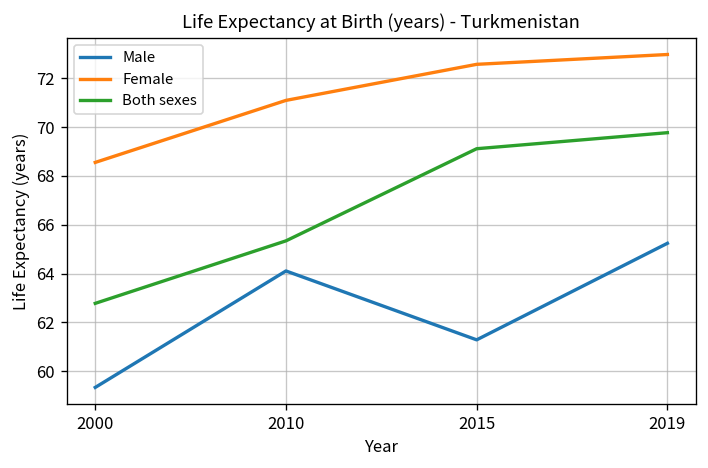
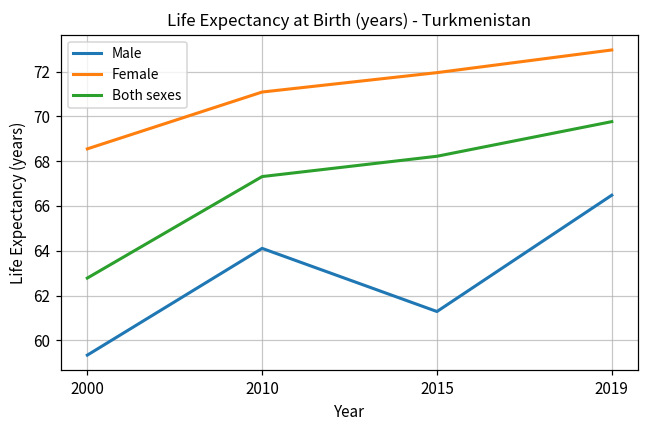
  {
    "Male": {
      "2000": 59.3,
      "2010": 64.1,
      "2015": 61.3,
-     "2019": 65.2
+     "2019": 66.5
    },
    "Female": {
      "2000": 68.6,
      "2010": 71.1,
-     "2015": 72.6,
+     "2015": 72.0,
      "2019": 73.0
    },
    "Both sexes": {
      "2000": 62.8,
-     "2010": 65.3,
-     "2015": 69.1,
+     "2010": 67.3,
+     "2015": 68.2,
      "2019": 69.8
    }
  }
